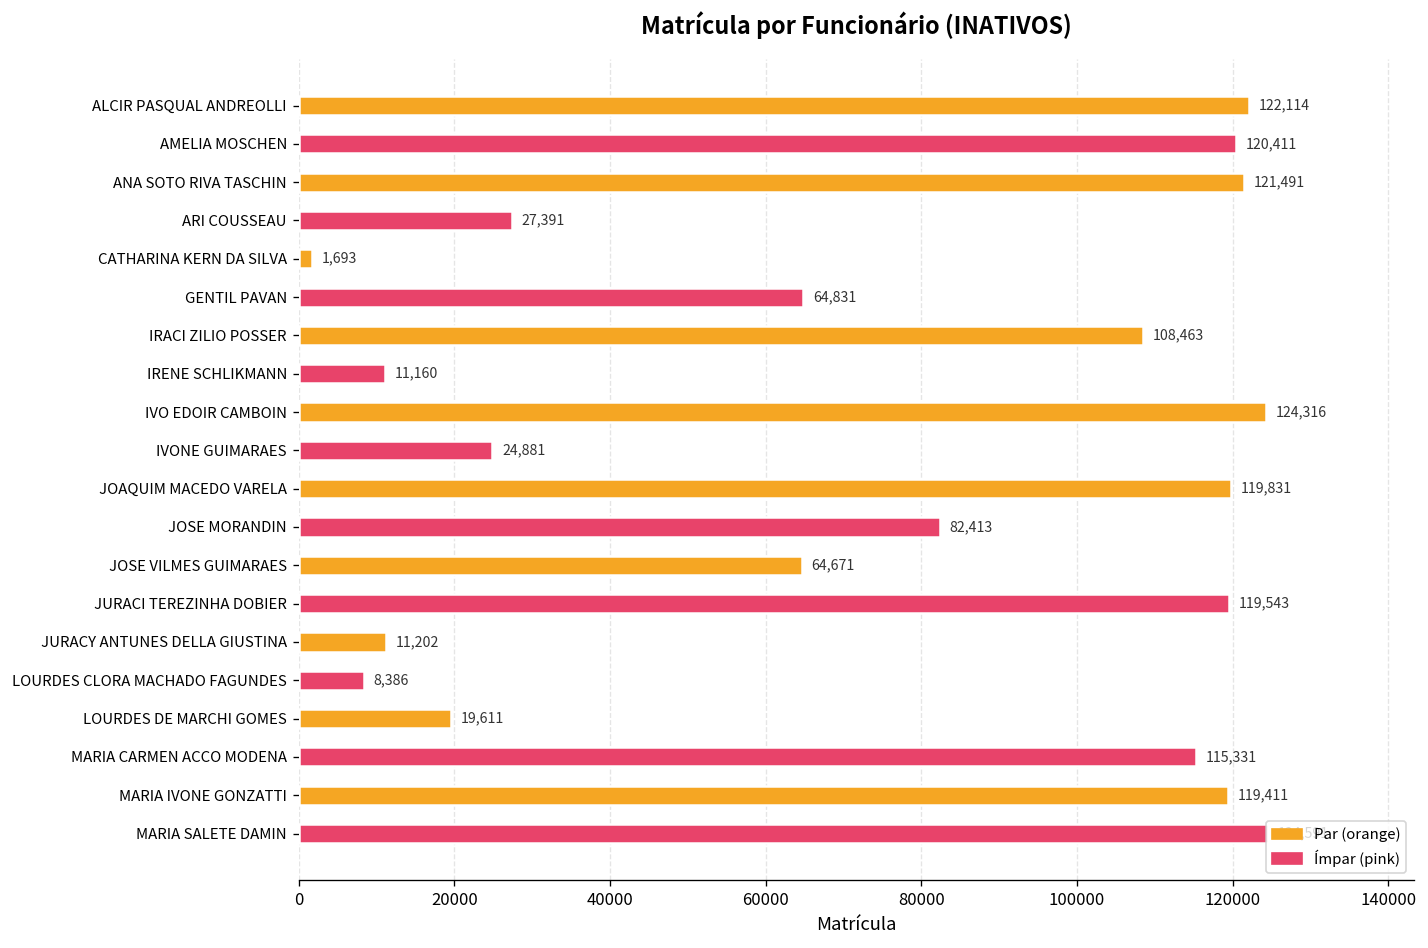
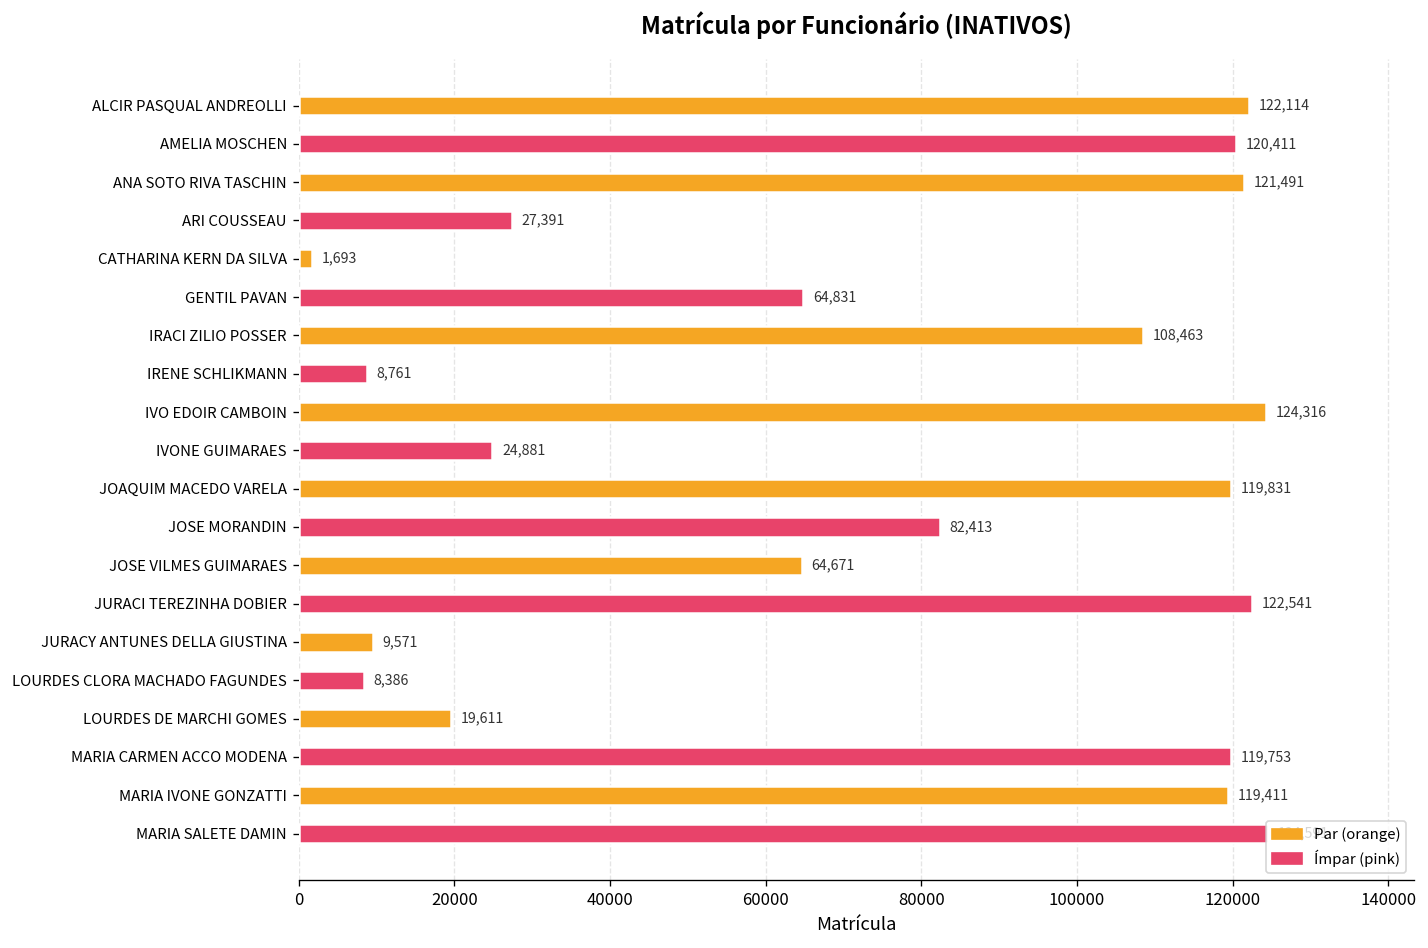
  {
    "ALCIR PASQUAL ANDREOLLI": "122,114",
    "AMELIA MOSCHEN": "120,411",
    "ANA SOTO RIVA TASCHIN": "121,491",
    "ARI COUSSEAU": "27,391",
    "CATHARINA KERN DA SILVA": "1,693",
    "GENTIL PAVAN": "64,831",
    "IRACI ZILIO POSSER": "108,463",
-   "IRENE SCHLIKMANN": "11,160",
+   "IRENE SCHLIKMANN": "8,761",
    "IVO EDOIR CAMBOIN": "124,316",
    "IVONE GUIMARAES": "24,881",
    "JOAQUIM MACEDO VARELA": "119,831",
    "JOSE MORANDIN": "82,413",
    "JOSE VILMES GUIMARAES": "64,671",
-   "JURACI TEREZINHA DOBIER": "119,543",
-   "JURACY ANTUNES DELLA GIUSTINA": "11,202",
+   "JURACI TEREZINHA DOBIER": "122,541",
+   "JURACY ANTUNES DELLA GIUSTINA": "9,571",
    "LOURDES CLORA MACHADO FAGUNDES": "8,386",
    "LOURDES DE MARCHI GOMES": "19,611",
-   "MARIA CARMEN ACCO MODENA": "115,331",
+   "MARIA CARMEN ACCO MODENA": "119,753",
    "MARIA IVONE GONZATTI": "119,411"
  }
